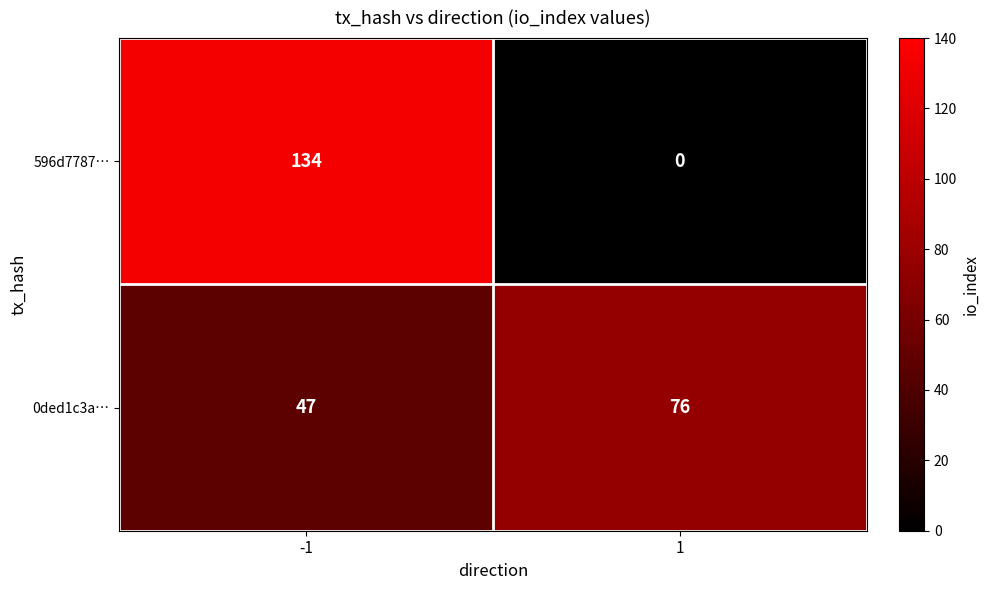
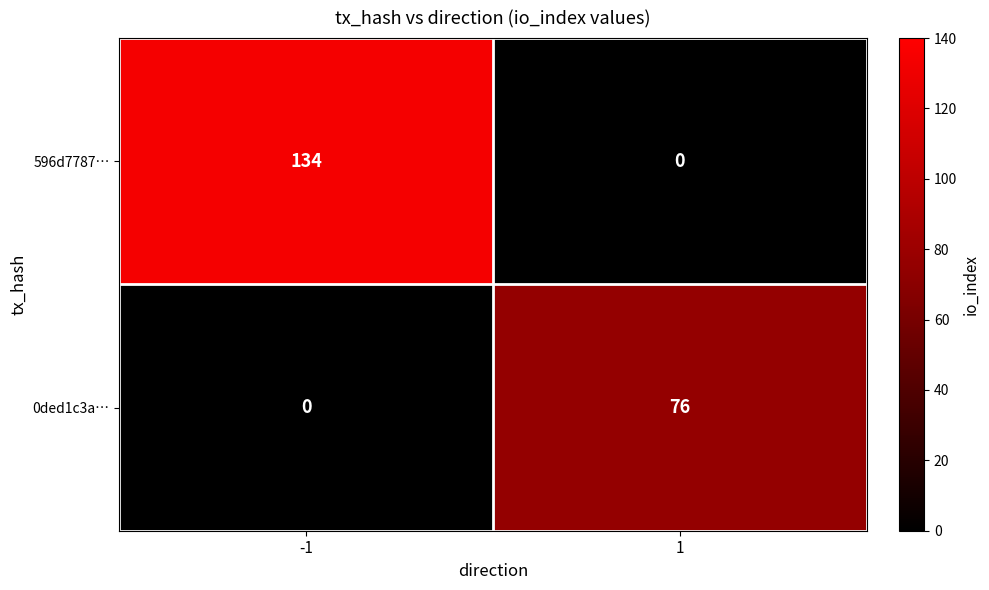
  {
    "596d7787…": {
      "-1": 134,
      "1": 0
    },
    "0ded1c3a…": {
-     "-1": 47,
+     "-1": 0,
      "1": 76
    }
  }
